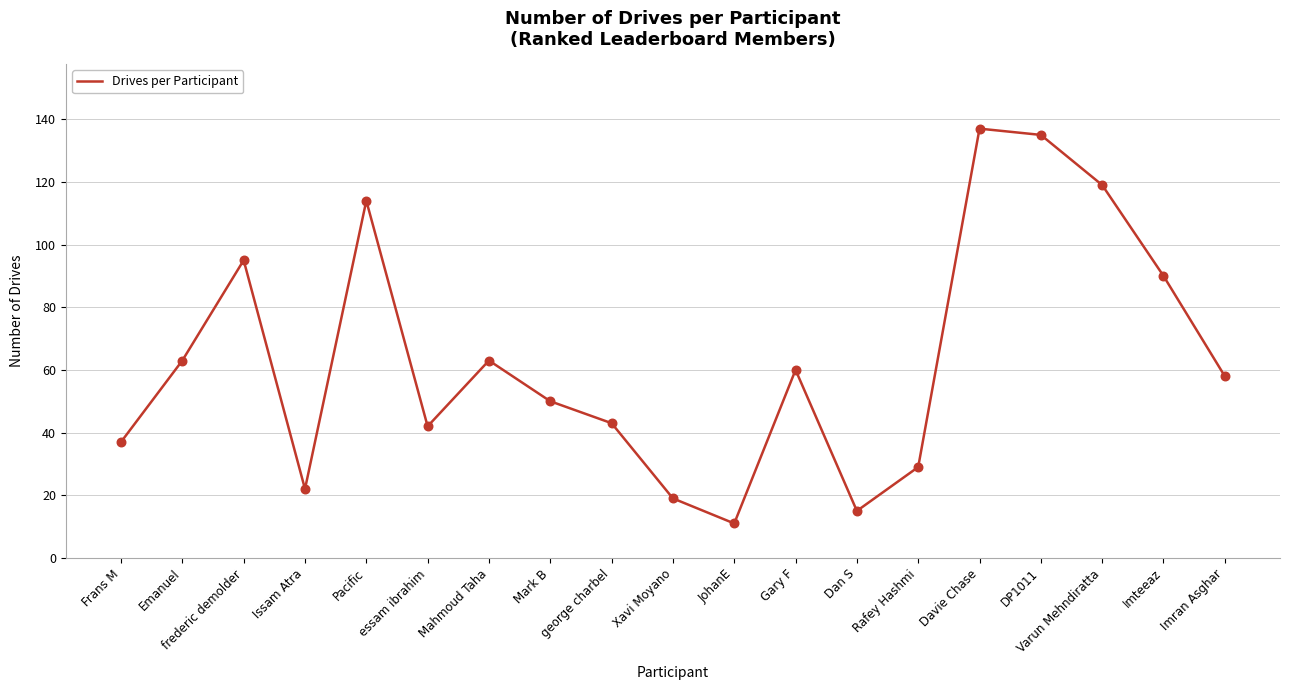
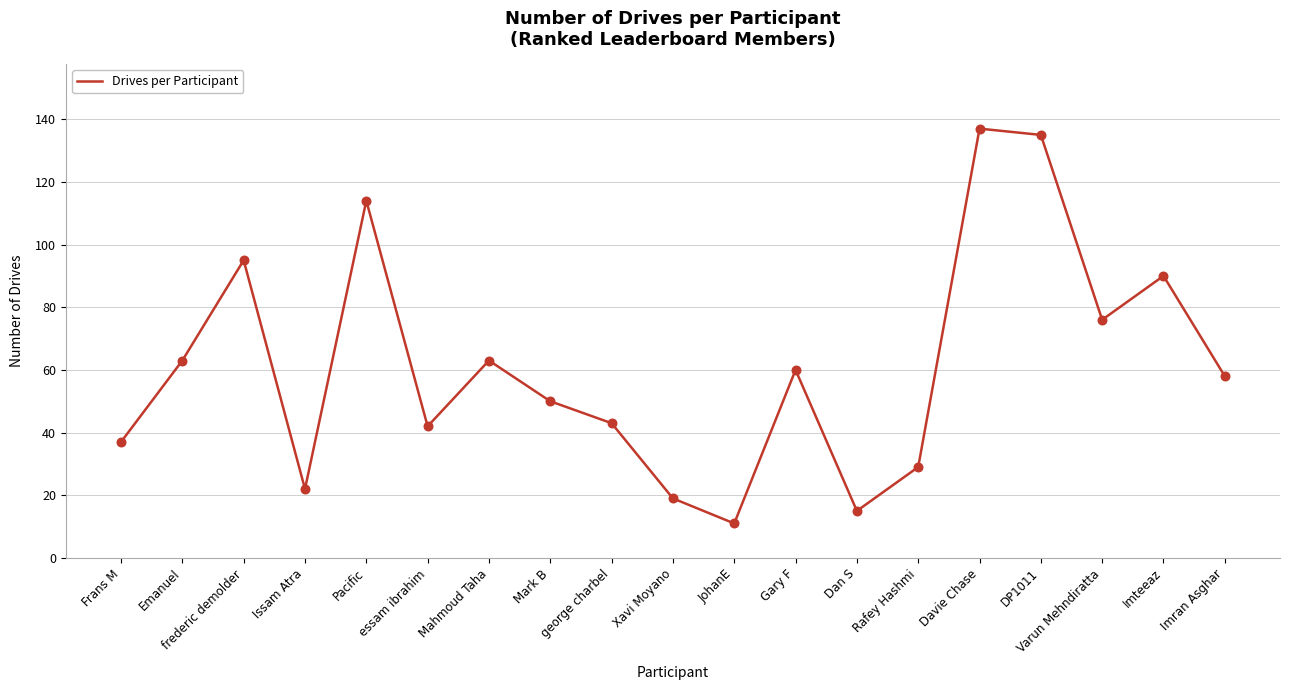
  {
    "Frans M": 37,
    "Emanuel": 63,
    "frederic demolder": 95,
    "Issam Atra": 22,
    "Pacific": 114,
    "essam ibrahim": 42,
    "Mahmoud Taha": 63,
    "Mark B": 50,
    "george charbel": 43,
    "Xavi Moyano": 19,
    "JohanE": 11,
    "Gary F": 60,
    "Dan S": 15,
    "Rafey Hashmi": 29,
    "Davie Chase": 137,
    "DP1011": 135,
-   "Varun Mehndiratta": 119,
+   "Varun Mehndiratta": 76,
    "Imteeaz": 90,
    "Imran Asghar": 58
  }
